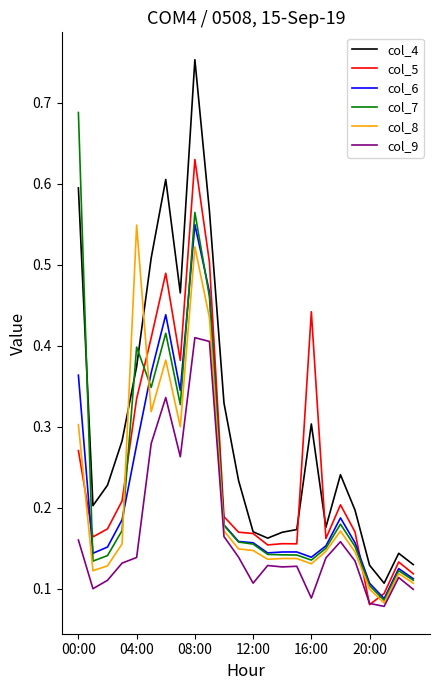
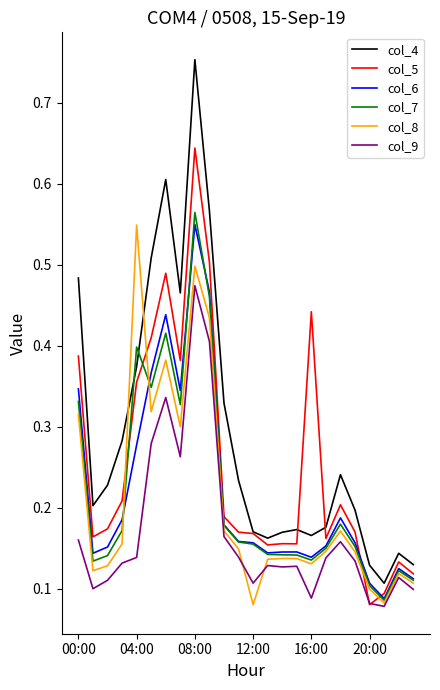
  {
    "col_4": {
-     "00:00": 0.59,
+     "00:00": 0.48,
      "04:00": 0.37,
      "08:00": 0.75,
-     "16:00": 0.30,
+     "16:00": 0.17,
      "20:00": 0.13
    },
    "col_5": {
-     "00:00": 0.27,
-     "04:00": 0.33,
-     "08:00": 0.63,
+     "00:00": 0.39,
+     "04:00": 0.36,
+     "08:00": 0.64,
      "16:00": 0.44
    },
    "col_6": {
-     "00:00": 0.36,
+     "00:00": 0.35,
      "04:00": 0.28,
      "08:00": 0.55,
      "16:00": 0.14
    },
    "col_7": {
-     "00:00": 0.69,
+     "00:00": 0.33,
      "04:00": 0.40,
      "08:00": 0.56,
      "16:00": 0.14
    },
    "col_8": {
-     "00:00": 0.30,
+     "00:00": 0.32,
      "04:00": 0.55,
-     "08:00": 0.52,
-     "12:00": 0.15,
+     "08:00": 0.50,
+     "12:00": 0.08,
      "16:00": 0.13,
      "20:00": 0.10
    },
    "col_9": {
      "00:00": 0.16,
      "04:00": 0.14,
-     "08:00": 0.41,
+     "08:00": 0.47,
      "12:00": 0.11,
      "16:00": 0.09
    }
  }
